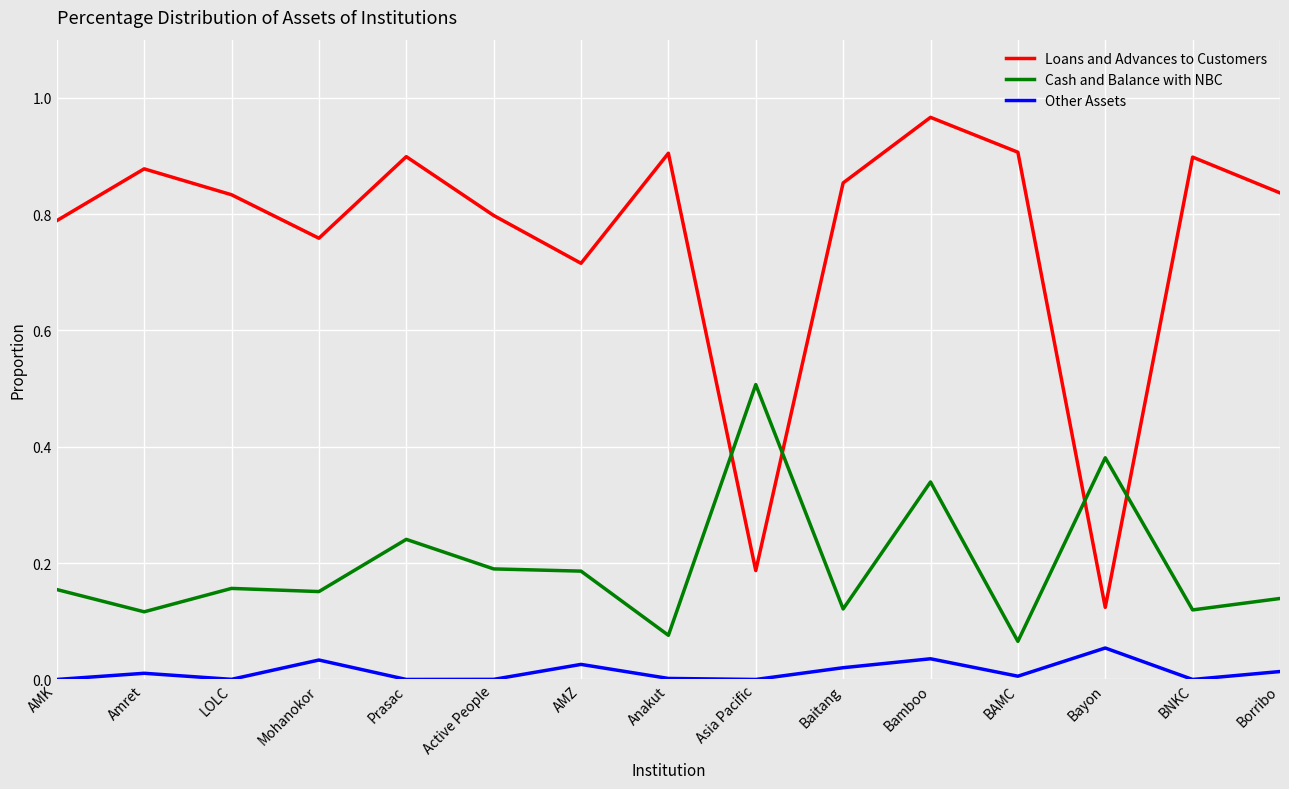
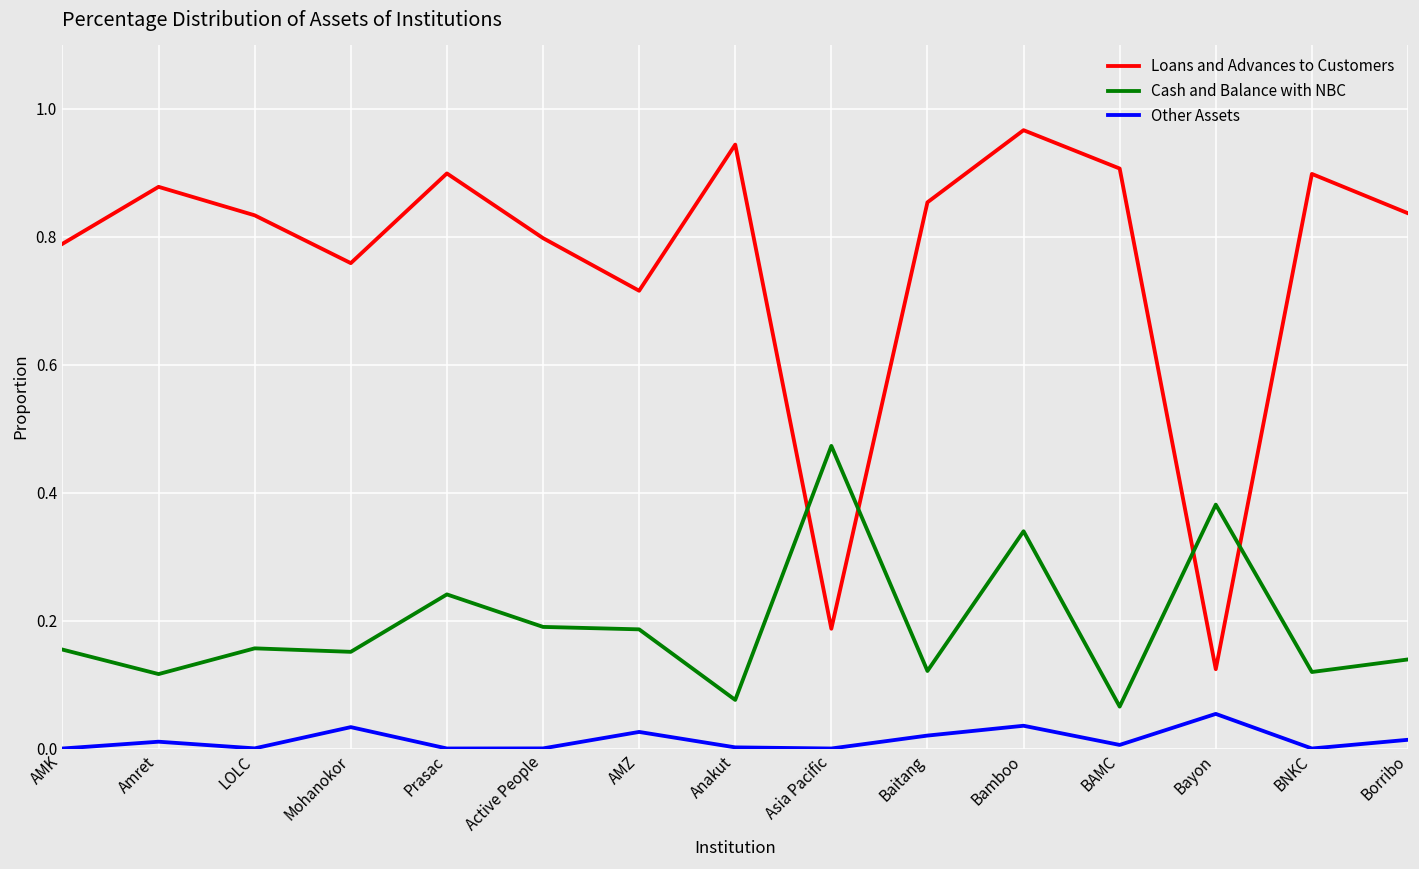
  {
    "Loans and Advances to Customers": {
      "AMK": 0.79,
      "Amret": 0.88,
      "LOLC": 0.83,
      "Mohanokor": 0.76,
      "Prasac": 0.90,
      "Active People": 0.80,
      "AMZ": 0.72,
-     "Anakut": 0.90,
+     "Anakut": 0.94,
      "Asia Pacific": 0.19,
      "Baitang": 0.85,
      "Bamboo": 0.97,
      "BAMC": 0.91,
      "Bayon": 0.12,
      "BNKC": 0.90,
      "Borribo": 0.84
    },
    "Cash and Balance with NBC": {
      "AMK": 0.15,
      "Amret": 0.12,
      "LOLC": 0.16,
      "Mohanokor": 0.15,
      "Prasac": 0.24,
      "Active People": 0.19,
      "AMZ": 0.19,
      "Anakut": 0.08,
-     "Asia Pacific": 0.51,
+     "Asia Pacific": 0.47,
      "Baitang": 0.12,
      "Bamboo": 0.34,
      "BAMC": 0.07,
      "Bayon": 0.38,
      "BNKC": 0.12,
      "Borribo": 0.14
    },
    "Other Assets": {
      "AMK": 0.00,
      "Amret": 0.01,
      "LOLC": 0.00,
      "Mohanokor": 0.03,
      "Prasac": 0.00,
      "Active People": 0.00,
      "AMZ": 0.03,
      "Anakut": 0.00,
      "Asia Pacific": 0.00,
      "Baitang": 0.02,
      "Bamboo": 0.04,
      "BAMC": 0.01,
      "Bayon": 0.05,
      "BNKC": 0.00,
      "Borribo": 0.01
    }
  }
